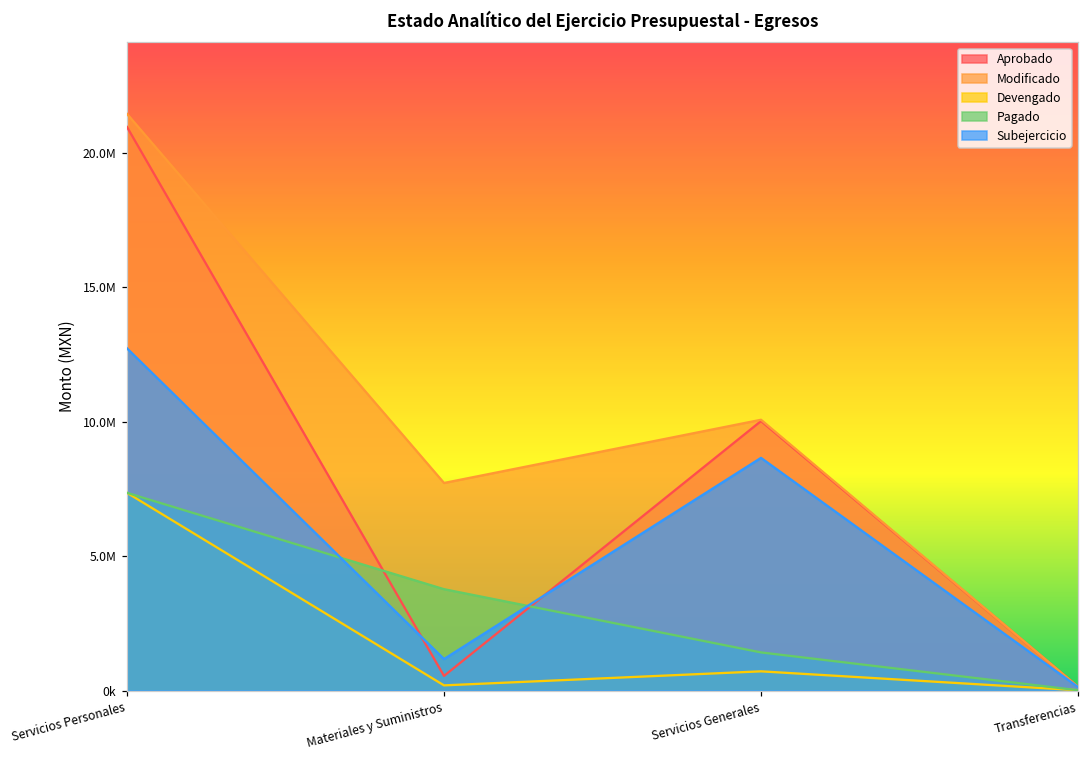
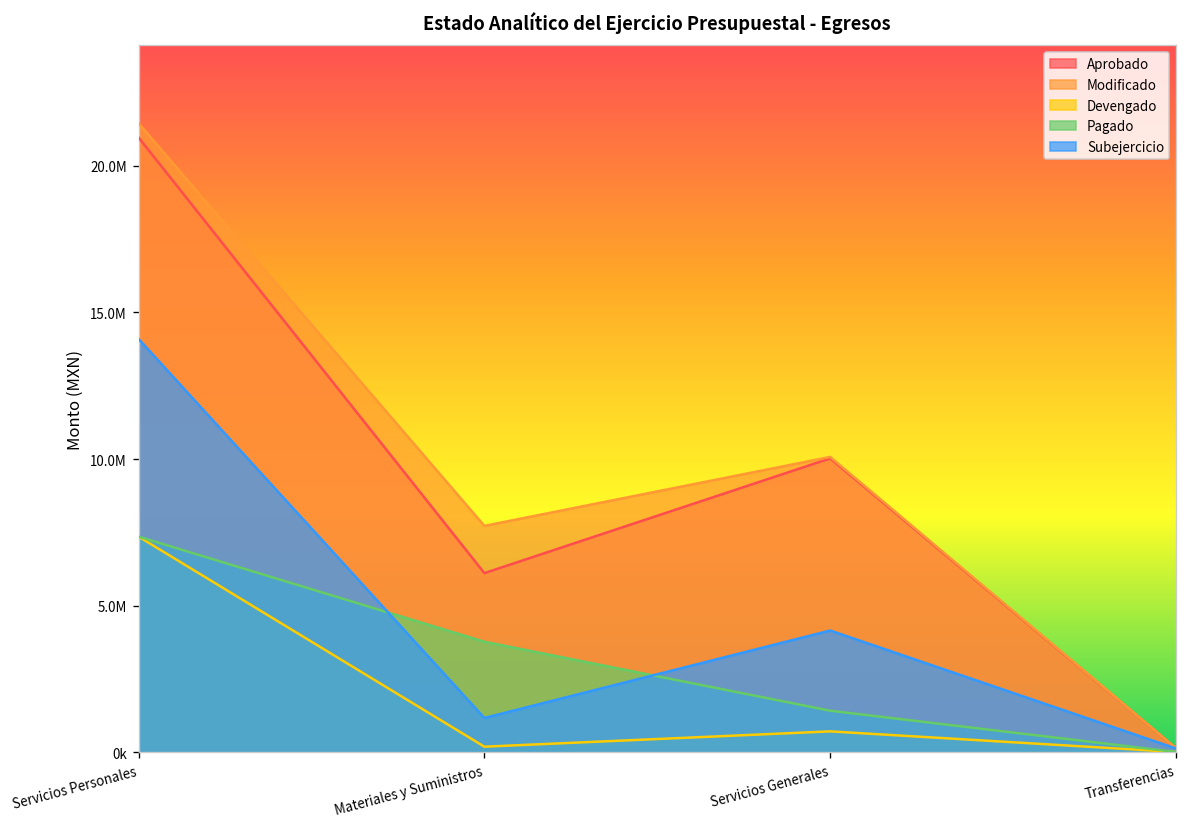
  {
    "Aprobado": {
      "Servicios Personales": 21000000,
-     "Materiales y Suministros": 500000
+     "Materiales y Suministros": 6100000
    },
    "Modificado": {
      "Servicios Personales": 21500000,
      "Materiales y Suministros": 7700000
    },
    "Devengado": {
      "Materiales y Suministros": 200000,
      "Servicios Generales": 700000
    },
    "Pagado": {
      "Materiales y Suministros": 3800000,
      "Servicios Generales": 1400000
    },
    "Subejercicio": {
-     "Servicios Personales": 12700000,
+     "Servicios Personales": 14100000,
      "Materiales y Suministros": 1200000,
-     "Servicios Generales": 8700000
+     "Servicios Generales": 4200000
    }
  }
